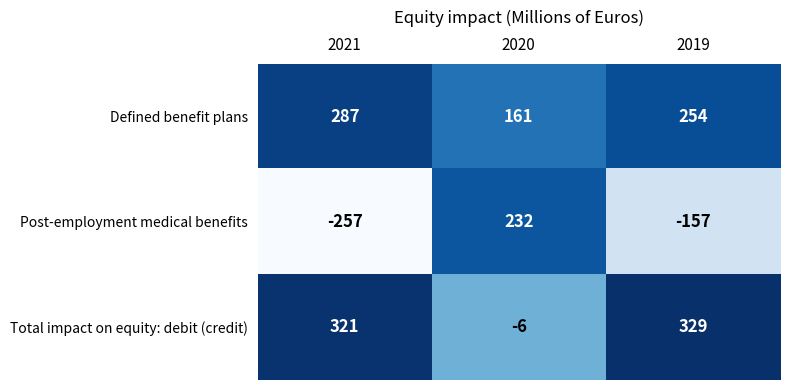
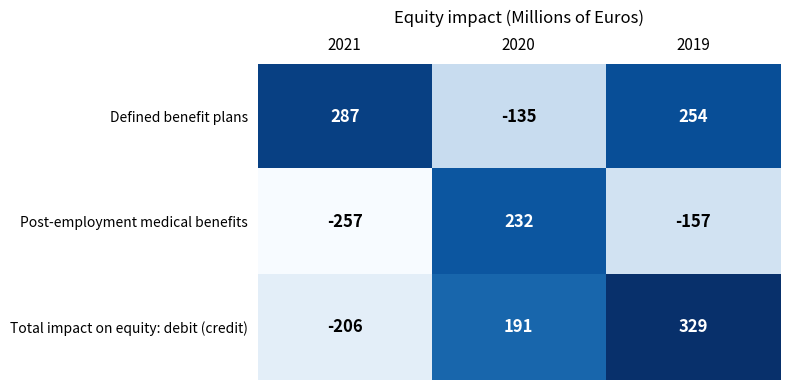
  {
    "Defined benefit plans": {
      "2021": 287,
-     "2020": 161,
+     "2020": -135,
      "2019": 254
    },
    "Post-employment medical benefits": {
      "2021": -257,
      "2020": 232,
      "2019": -157
    },
    "Total impact on equity: debit (credit)": {
-     "2021": 321,
-     "2020": -6,
+     "2021": -206,
+     "2020": 191,
      "2019": 329
    }
  }
